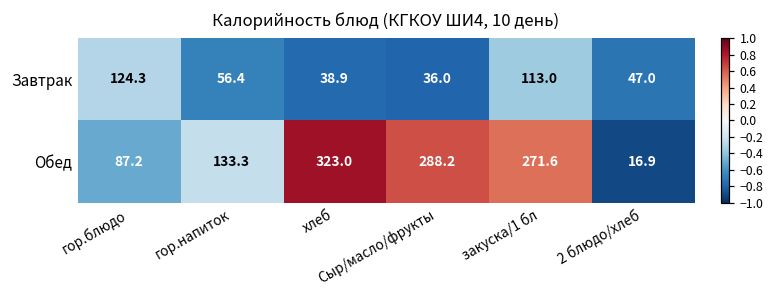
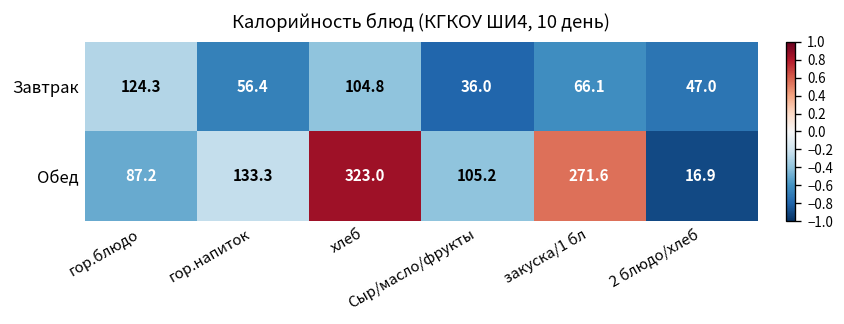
  {
    "Завтрак": {
      "гор.блюдо": 124.3,
      "гор.напиток": 56.4,
-     "хлеб": 38.9,
+     "хлеб": 104.8,
      "Сыр/масло/фрукты": 36.0,
-     "закуска/1 бл": 113.0,
+     "закуска/1 бл": 66.1,
      "2 блюдо/хлеб": 47.0
    },
    "Обед": {
      "гор.блюдо": 87.2,
      "гор.напиток": 133.3,
      "хлеб": 323.0,
-     "Сыр/масло/фрукты": 288.2,
+     "Сыр/масло/фрукты": 105.2,
      "закуска/1 бл": 271.6,
      "2 блюдо/хлеб": 16.9
    }
  }
